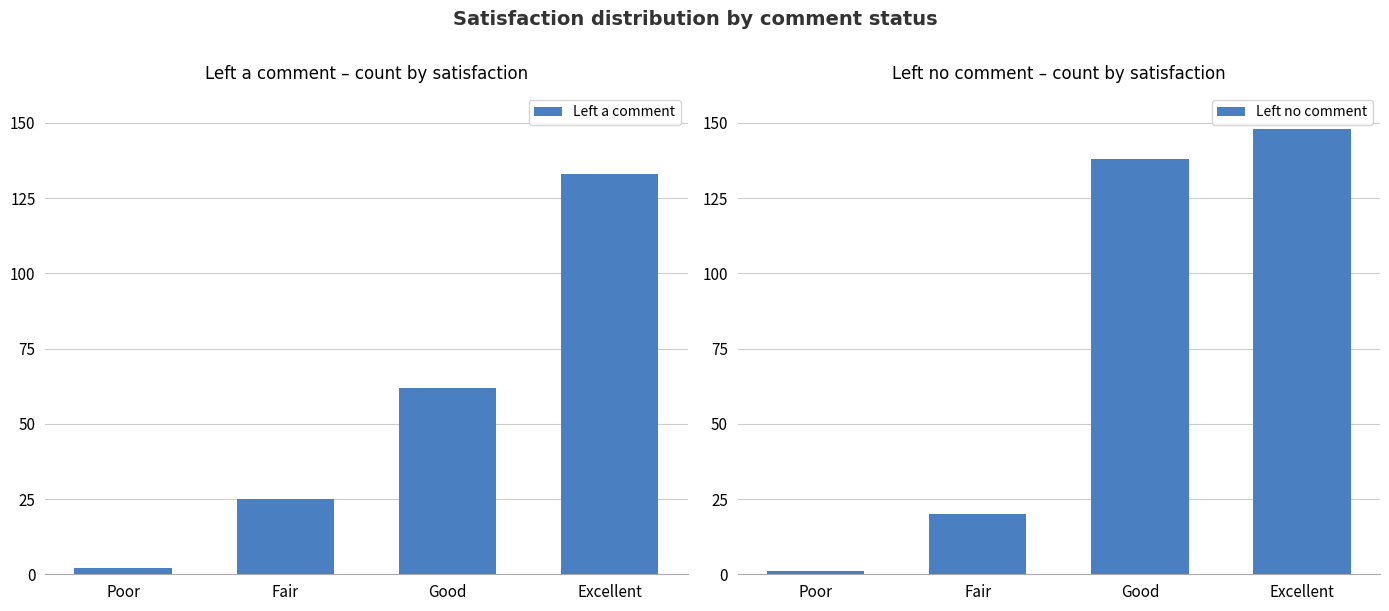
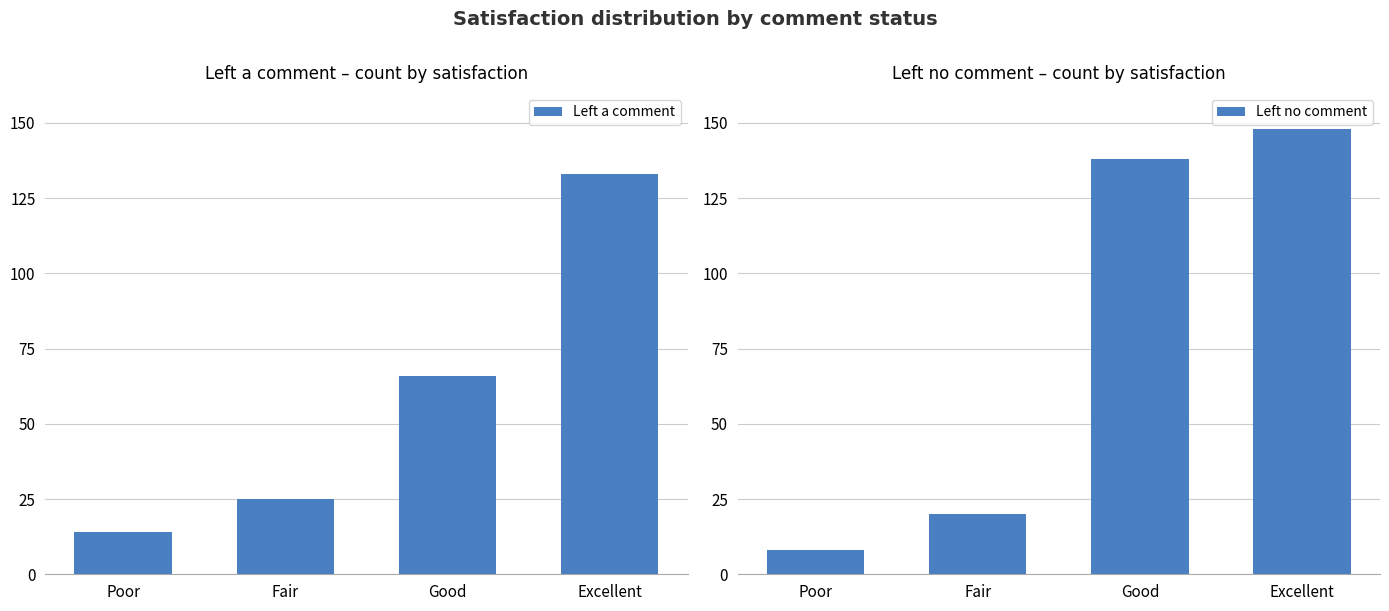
  {
    "Left a comment – count by satisfaction": {
-     "Poor": 2,
+     "Poor": 14,
      "Fair": 25,
-     "Good": 62,
+     "Good": 66,
      "Excellent": 133
    },
    "Left no comment – count by satisfaction": {
-     "Poor": 1,
+     "Poor": 8,
      "Fair": 20,
      "Good": 138,
      "Excellent": 148
    }
  }
